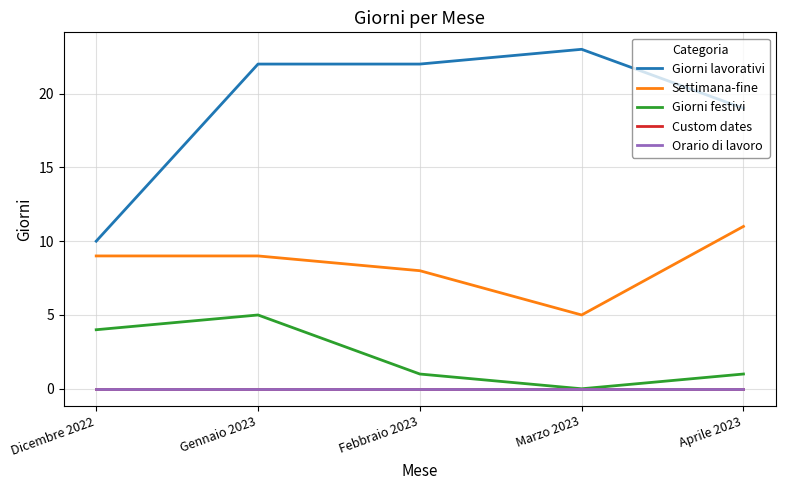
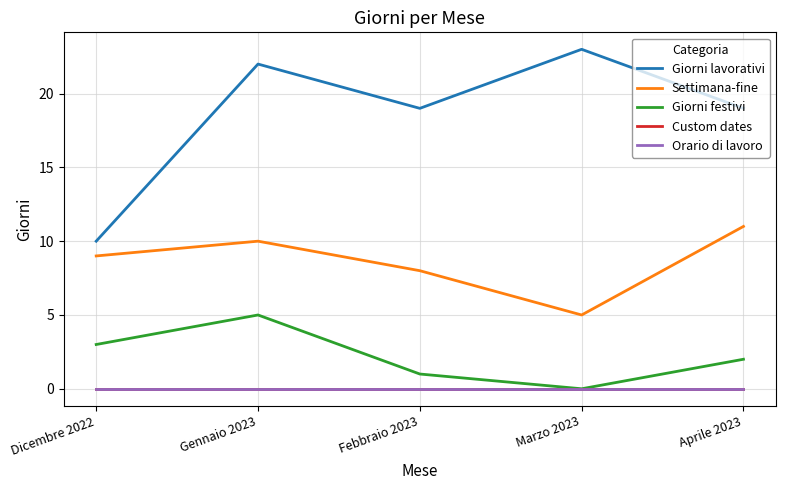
  {
    "Giorni lavorativi": {
      "Dicembre 2022": 10,
      "Gennaio 2023": 22,
-     "Febbraio 2023": 22,
+     "Febbraio 2023": 19,
      "Marzo 2023": 23
    },
    "Settimana-fine": {
      "Dicembre 2022": 9,
-     "Gennaio 2023": 9,
+     "Gennaio 2023": 10,
      "Febbraio 2023": 8,
      "Marzo 2023": 5,
      "Aprile 2023": 11
    },
    "Giorni festivi": {
-     "Dicembre 2022": 4,
+     "Dicembre 2022": 3,
      "Gennaio 2023": 5,
      "Febbraio 2023": 1,
-     "Aprile 2023": 1
+     "Aprile 2023": 2
    },
    "Orario di lavoro": {
      "Dicembre 2022": 0,
      "Gennaio 2023": 0,
      "Febbraio 2023": 0,
      "Aprile 2023": 0
    }
  }
